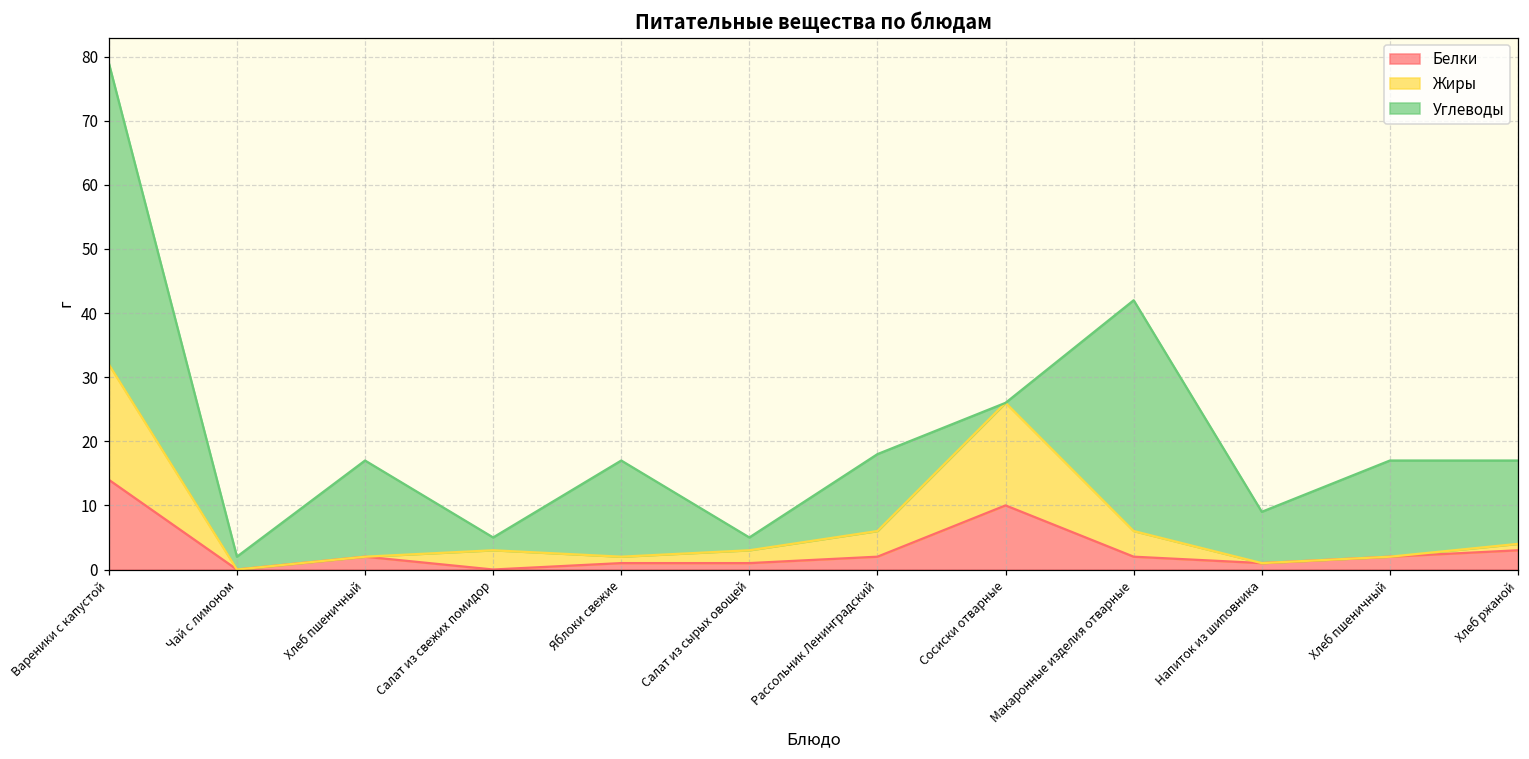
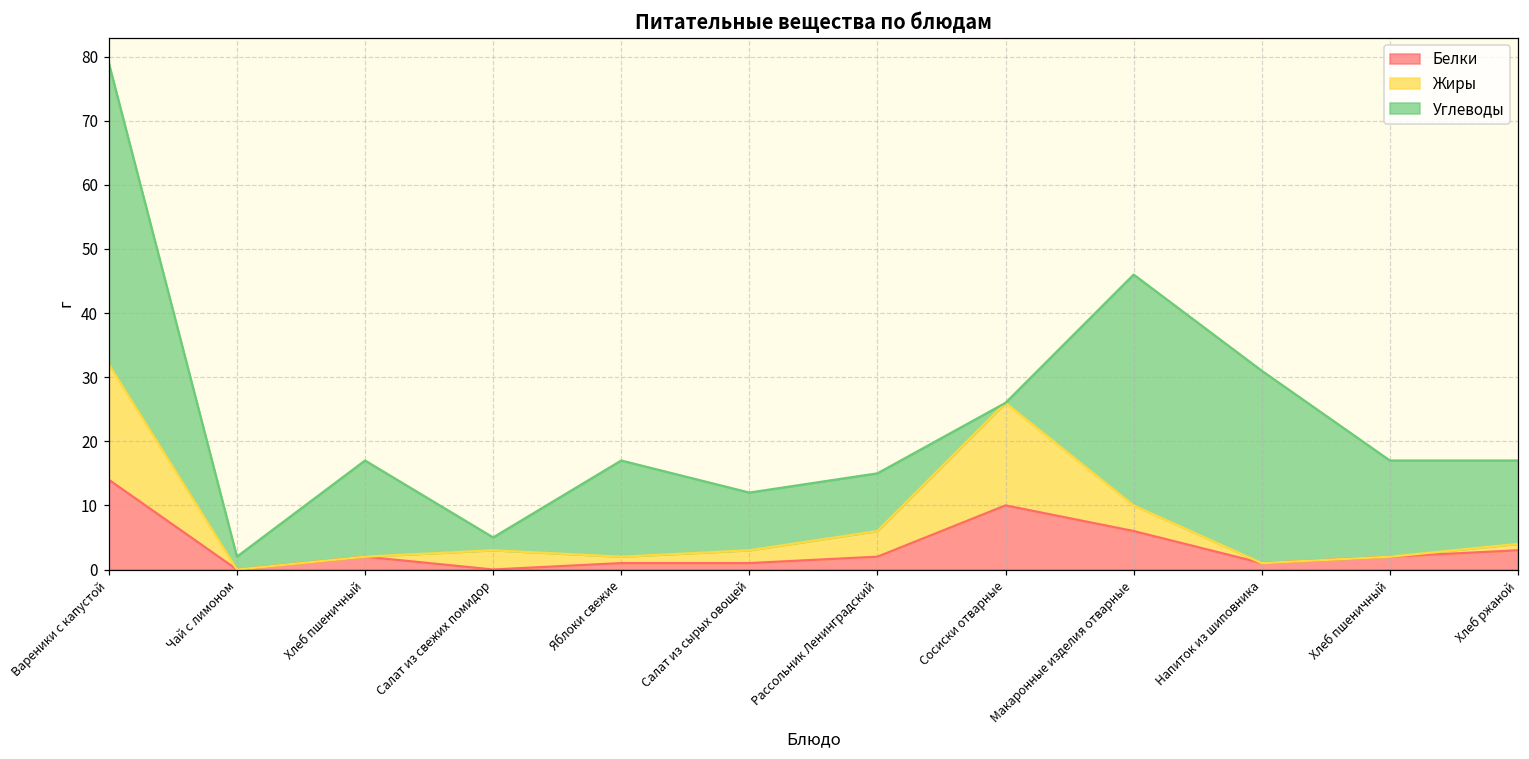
  {
    "Белки": {
      "Вареники с капустой": 14,
      "Салат из свежих помидор": 0,
      "Яблоки свежие": 1,
      "Салат из сырых овощей": 1,
      "Рассольник Ленинградский": 2,
      "Сосиски отварные": 10,
-     "Макаронные изделия отварные": 2,
+     "Макаронные изделия отварные": 6,
      "Хлеб ржаной": 3
    },
    "Жиры": {
      "Вареники с капустой": 18,
      "Салат из свежих помидор": 3,
      "Яблоки свежие": 1,
      "Салат из сырых овощей": 2,
      "Рассольник Ленинградский": 4,
      "Макаронные изделия отварные": 4,
      "Хлеб ржаной": 1
    },
    "Углеводы": {
      "Вареники с капустой": 47,
      "Чай с лимоном": 2,
      "Салат из свежих помидор": 2,
      "Яблоки свежие": 15,
-     "Салат из сырых овощей": 2,
-     "Рассольник Ленинградский": 12,
+     "Салат из сырых овощей": 9,
+     "Рассольник Ленинградский": 9,
      "Макаронные изделия отварные": 36,
-     "Напиток из шиповника": 8,
+     "Напиток из шиповника": 30,
      "Хлеб ржаной": 13
    }
  }
